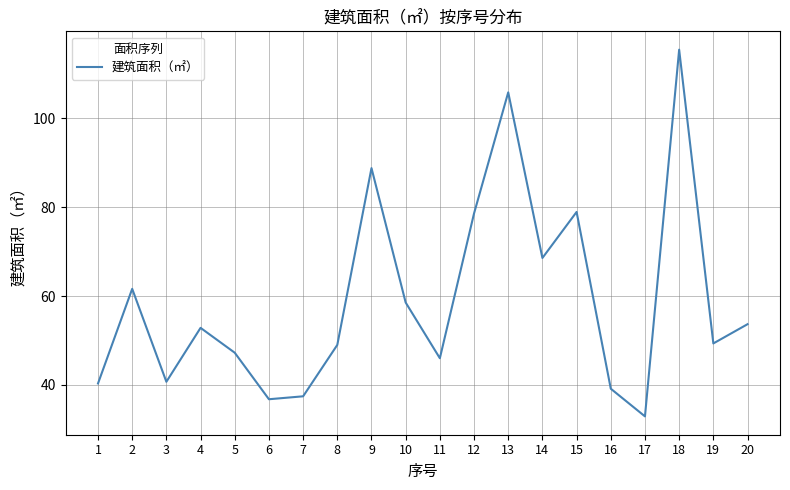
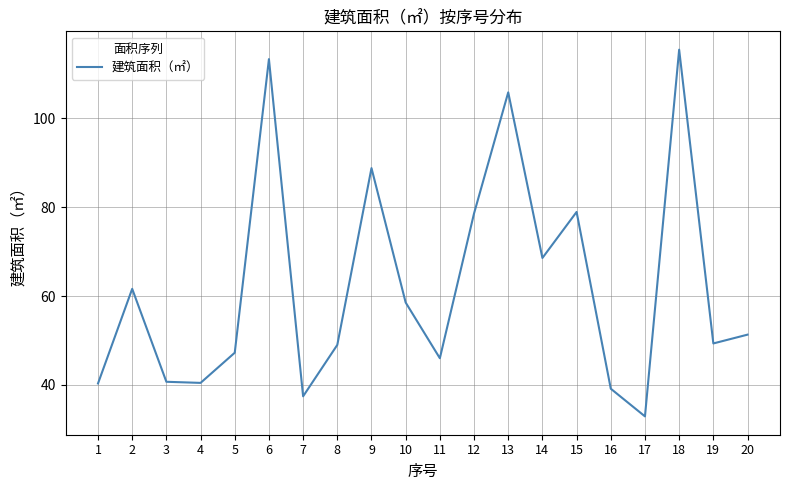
  {
    "1": 40,
    "2": 62,
    "3": 41,
-   "4": 53,
+   "4": 40,
    "5": 47,
-   "6": 37,
+   "6": 113,
    "7": 37,
    "8": 49,
    "9": 89,
    "10": 59,
    "11": 46,
    "12": 79,
    "13": 106,
    "14": 69,
    "15": 79,
    "16": 39,
    "17": 33,
    "18": 115,
    "19": 49,
-   "20": 54
+   "20": 51
  }
